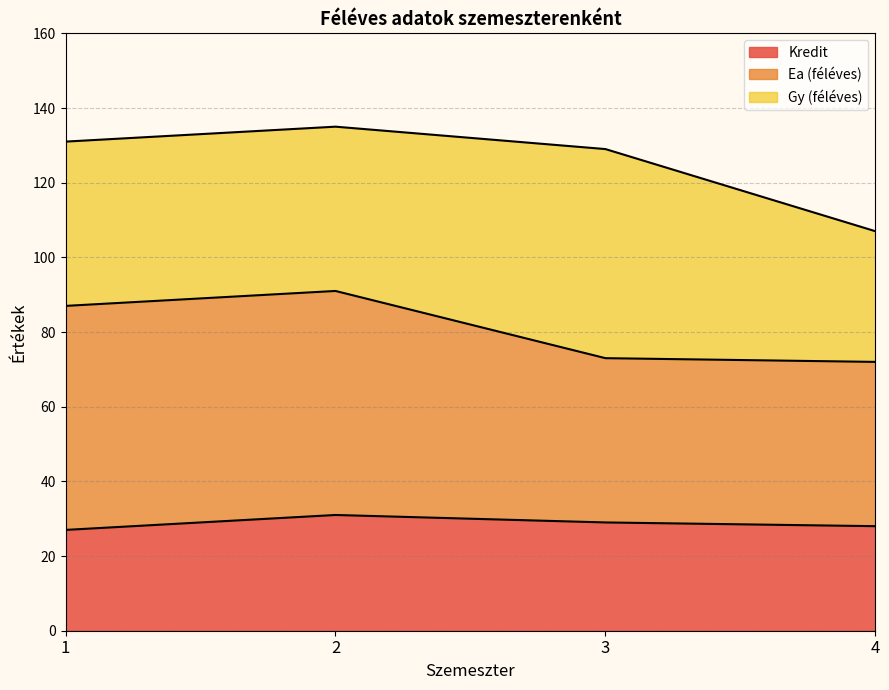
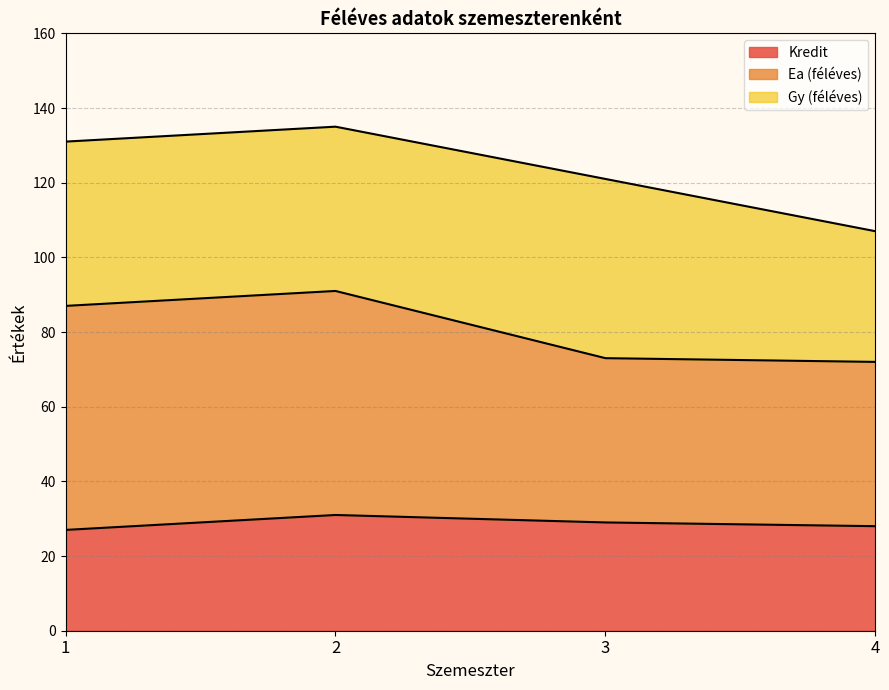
  {
    "Gy (féléves)": {
      "1": 44,
      "2": 44,
-     "3": 56,
+     "3": 48,
      "4": 35
    }
  }
